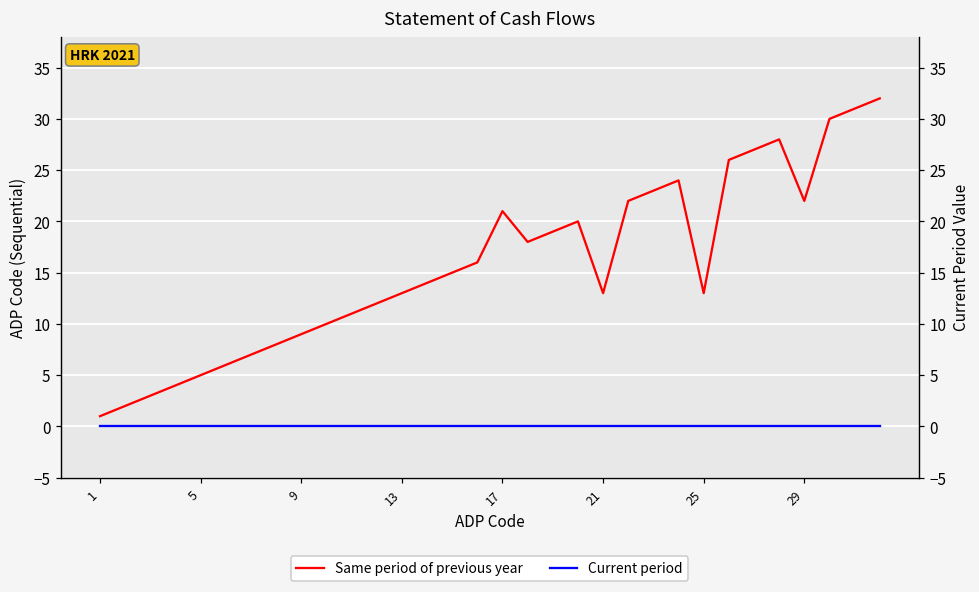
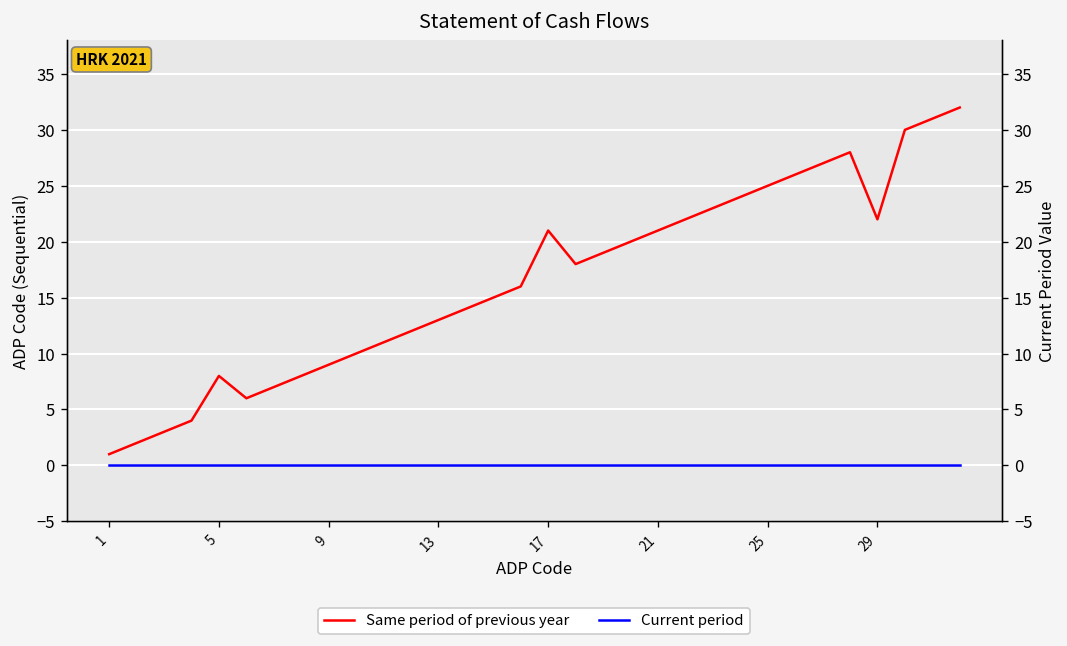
  {
    "Same period of previous year": {
      "1": 1,
-     "5": 5,
+     "5": 8,
      "9": 9,
      "13": 13,
      "17": 21,
-     "21": 13,
-     "25": 13,
+     "21": 21,
+     "25": 25,
      "29": 22
    },
    "Current period": {
      "1": 0,
      "5": 0,
      "9": 0,
      "13": 0,
      "17": 0,
      "21": 0,
      "25": 0,
      "29": 0
    }
  }
